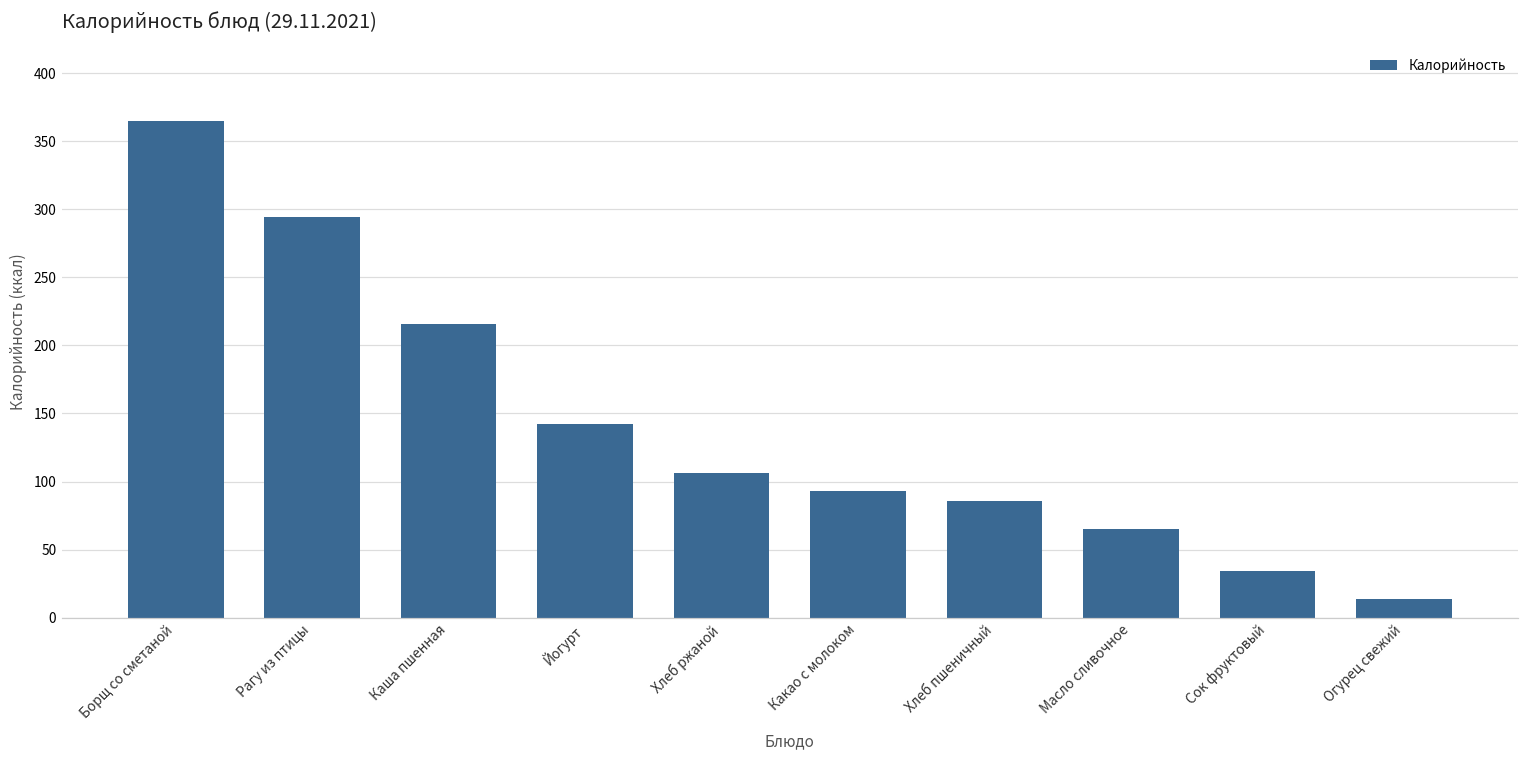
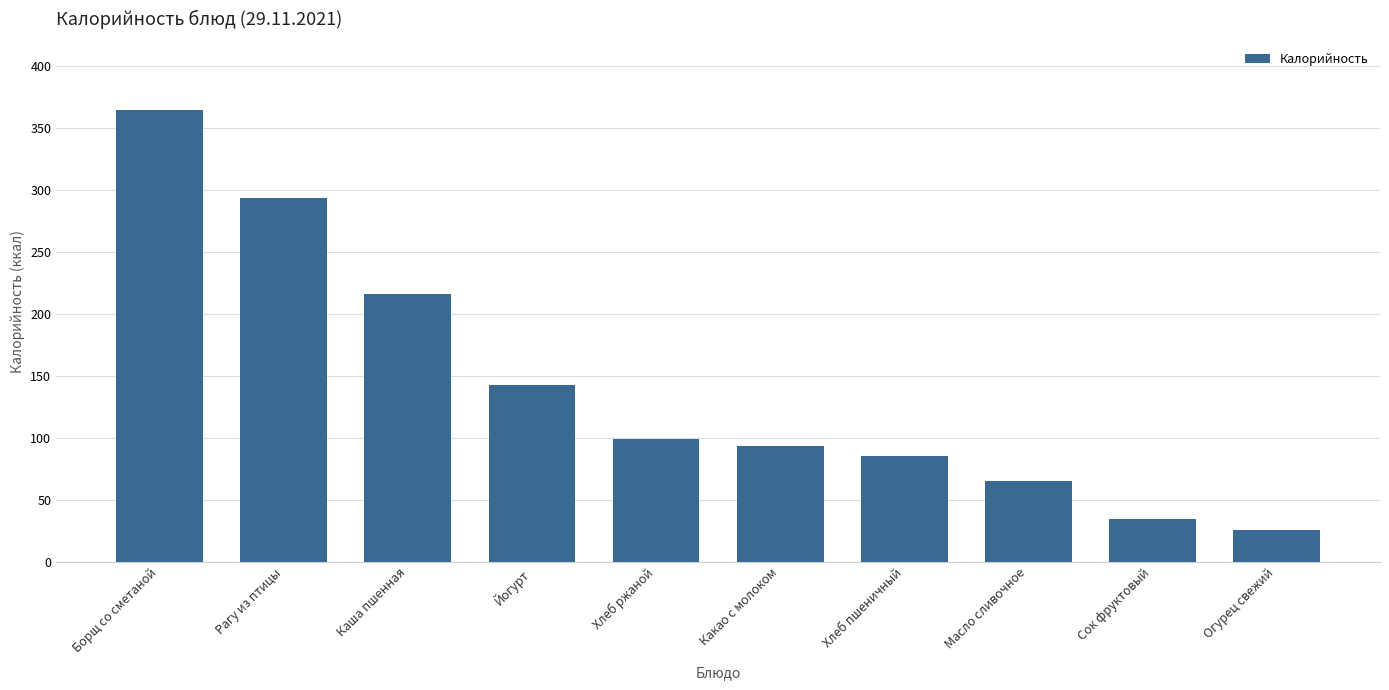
  {
    "Борщ со сметаной": 365,
    "Рагу из птицы": 294,
    "Каша пшенная": 216,
    "Йогурт": 143,
-   "Хлеб ржаной": 106,
+   "Хлеб ржаной": 99,
    "Какао с молоком": 93,
    "Хлеб пшеничный": 86,
    "Масло сливочное": 65,
    "Сок фруктовый": 34,
-   "Огурец свежий": 14
+   "Огурец свежий": 25
  }
